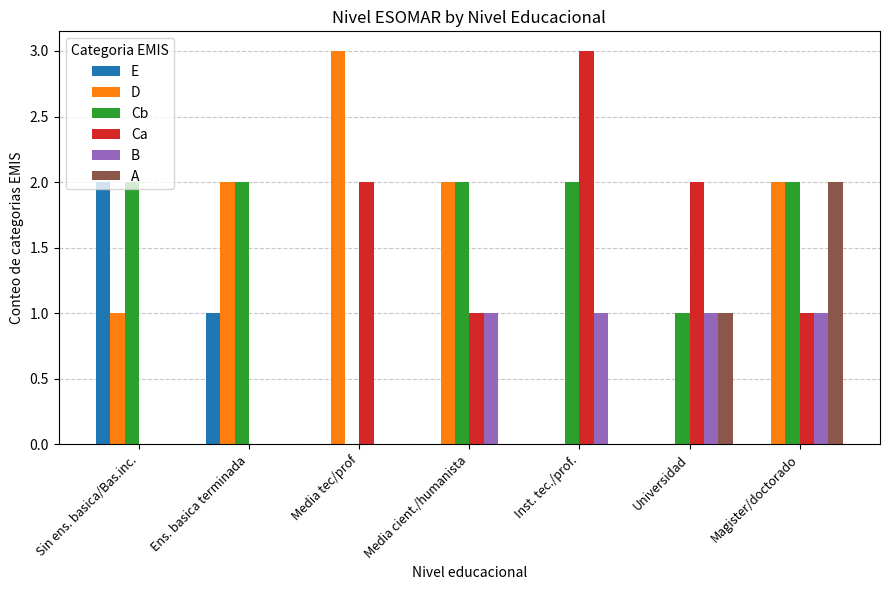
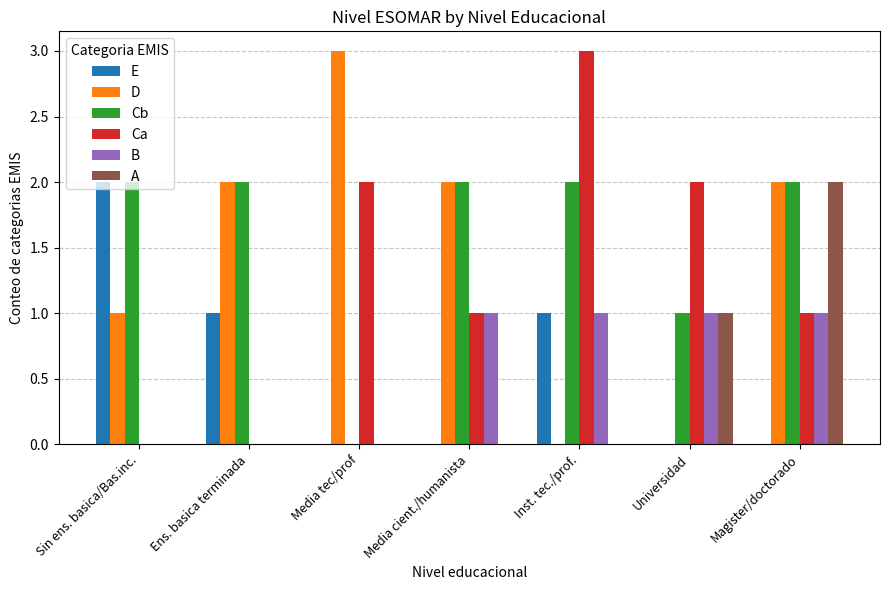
  {
    "E": {
      "Ens. basica terminada": 1,
      "Media tec/prof": 0,
      "Media cient./humanista": 0,
-     "Inst. tec./prof.": 0,
+     "Inst. tec./prof.": 1,
      "Universidad": 0,
      "Magister/doctorado": 0
    },
    "D": {
      "Sin ens. basica/Bas.inc.": 1,
      "Ens. basica terminada": 2,
      "Media tec/prof": 3,
      "Media cient./humanista": 2,
      "Inst. tec./prof.": 0,
      "Universidad": 0,
      "Magister/doctorado": 2
    },
    "Cb": {
      "Ens. basica terminada": 2,
      "Media tec/prof": 0,
      "Media cient./humanista": 2,
      "Inst. tec./prof.": 2,
      "Universidad": 1,
      "Magister/doctorado": 2
    },
    "Ca": {
      "Sin ens. basica/Bas.inc.": 0,
      "Ens. basica terminada": 0,
      "Media tec/prof": 2,
      "Media cient./humanista": 1,
      "Inst. tec./prof.": 3,
      "Universidad": 2,
      "Magister/doctorado": 1
    },
    "B": {
      "Sin ens. basica/Bas.inc.": 0,
      "Ens. basica terminada": 0,
      "Media tec/prof": 0,
      "Media cient./humanista": 1,
      "Inst. tec./prof.": 1,
      "Universidad": 1,
      "Magister/doctorado": 1
    },
    "A": {
      "Sin ens. basica/Bas.inc.": 0,
      "Ens. basica terminada": 0,
      "Media tec/prof": 0,
      "Media cient./humanista": 0,
      "Inst. tec./prof.": 0,
      "Universidad": 1,
      "Magister/doctorado": 2
    }
  }
